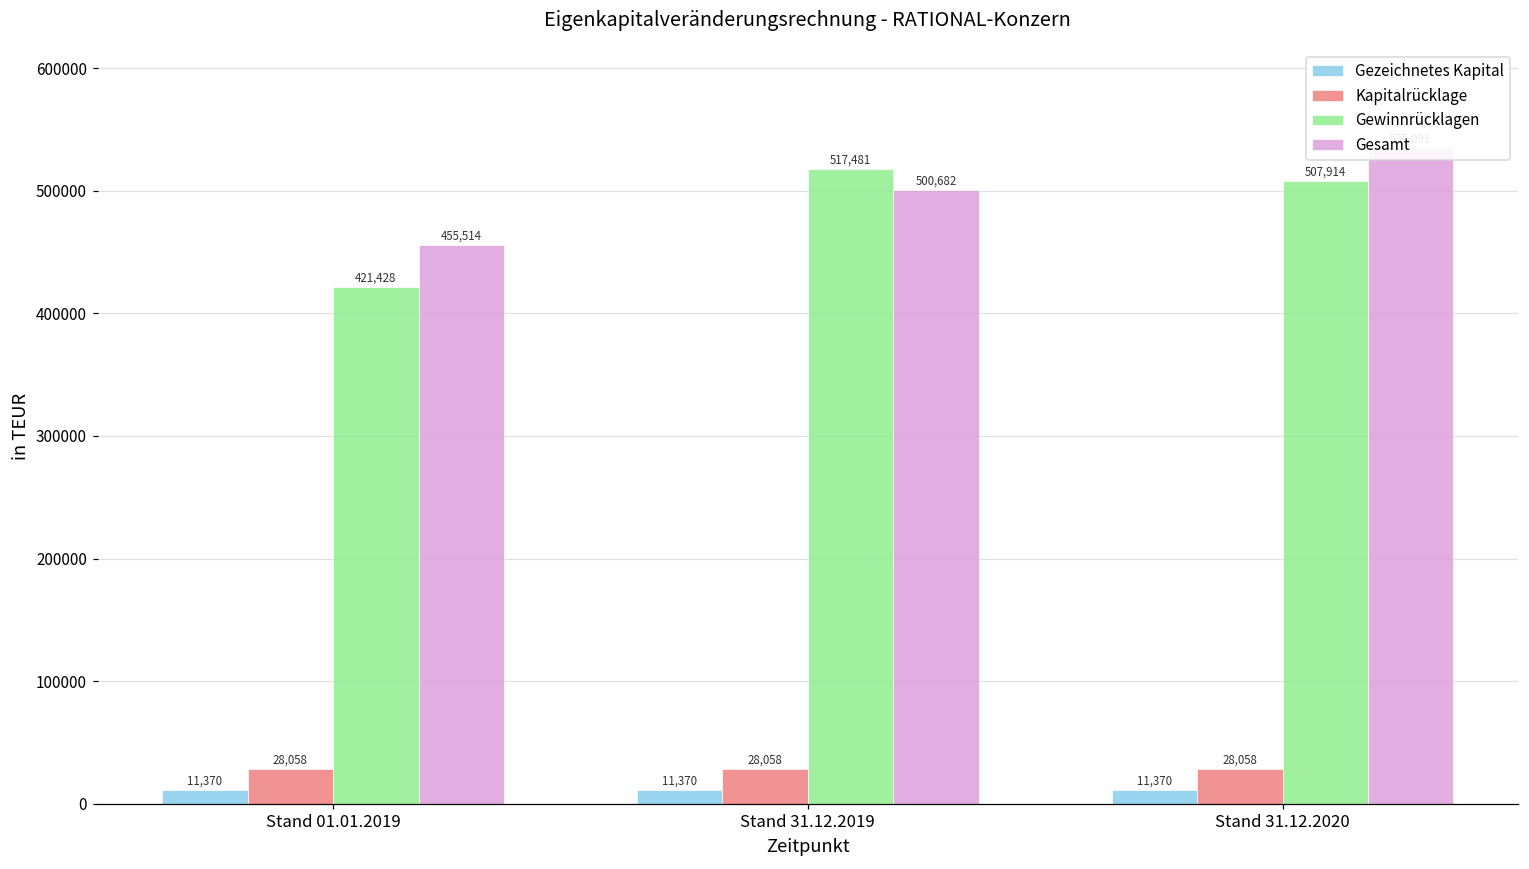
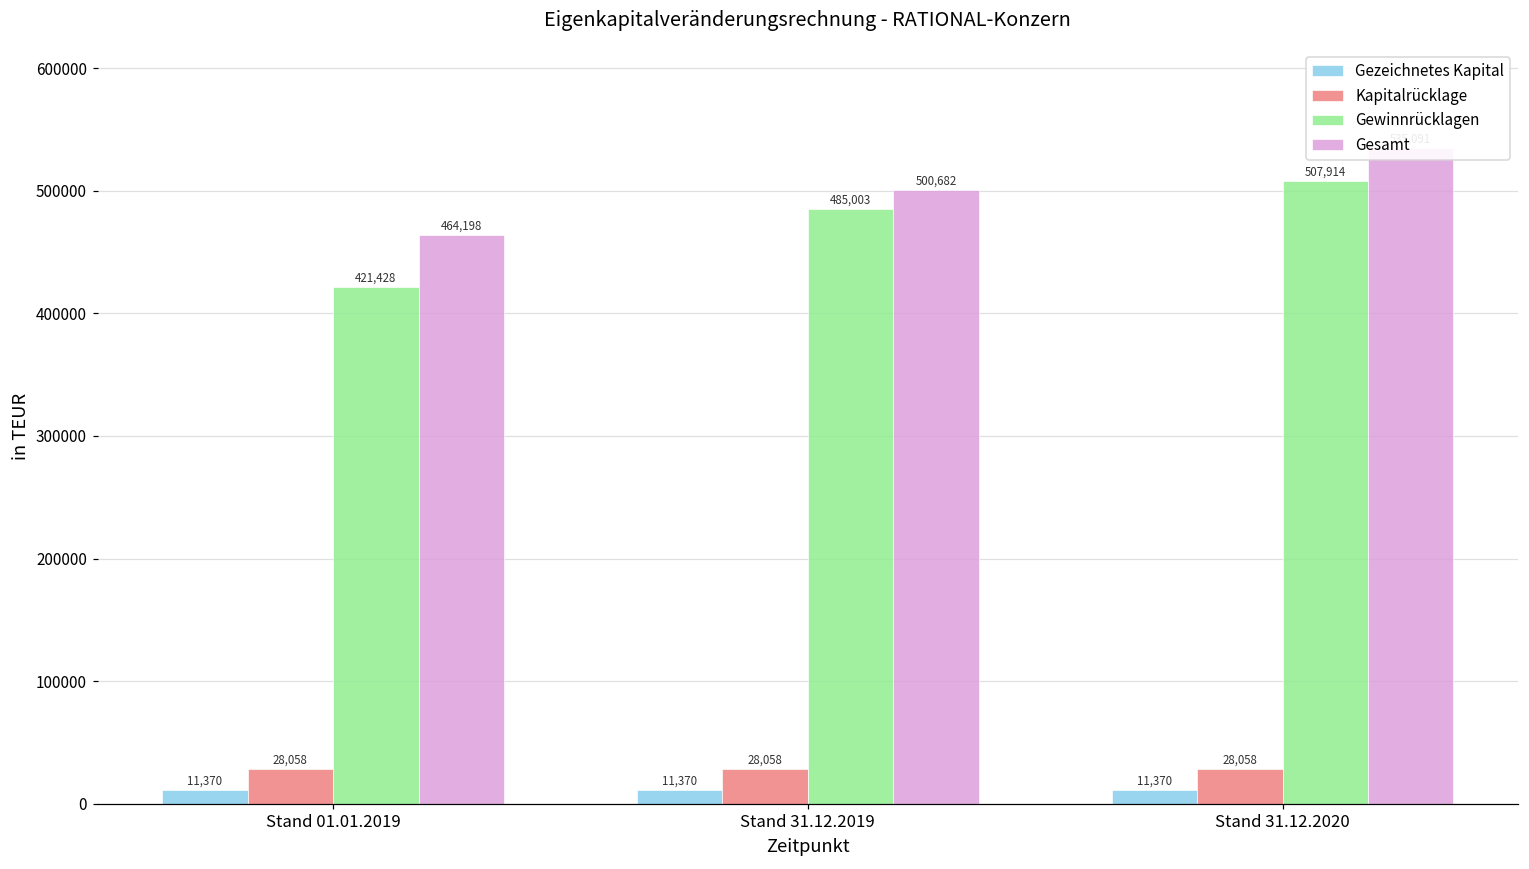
  {
    "Gezeichnetes Kapital": {
      "Stand 01.01.2019": "11,370",
      "Stand 31.12.2019": "11,370",
      "Stand 31.12.2020": "11,370"
    },
    "Kapitalrücklage": {
      "Stand 01.01.2019": "28,058",
      "Stand 31.12.2019": "28,058",
      "Stand 31.12.2020": "28,058"
    },
    "Gewinnrücklagen": {
      "Stand 01.01.2019": "421,428",
-     "Stand 31.12.2019": "517,481",
+     "Stand 31.12.2019": "485,003",
      "Stand 31.12.2020": "507,914"
    },
    "Gesamt": {
-     "Stand 01.01.2019": "455,514",
+     "Stand 01.01.2019": "464,198",
      "Stand 31.12.2019": "500,682"
    }
  }
